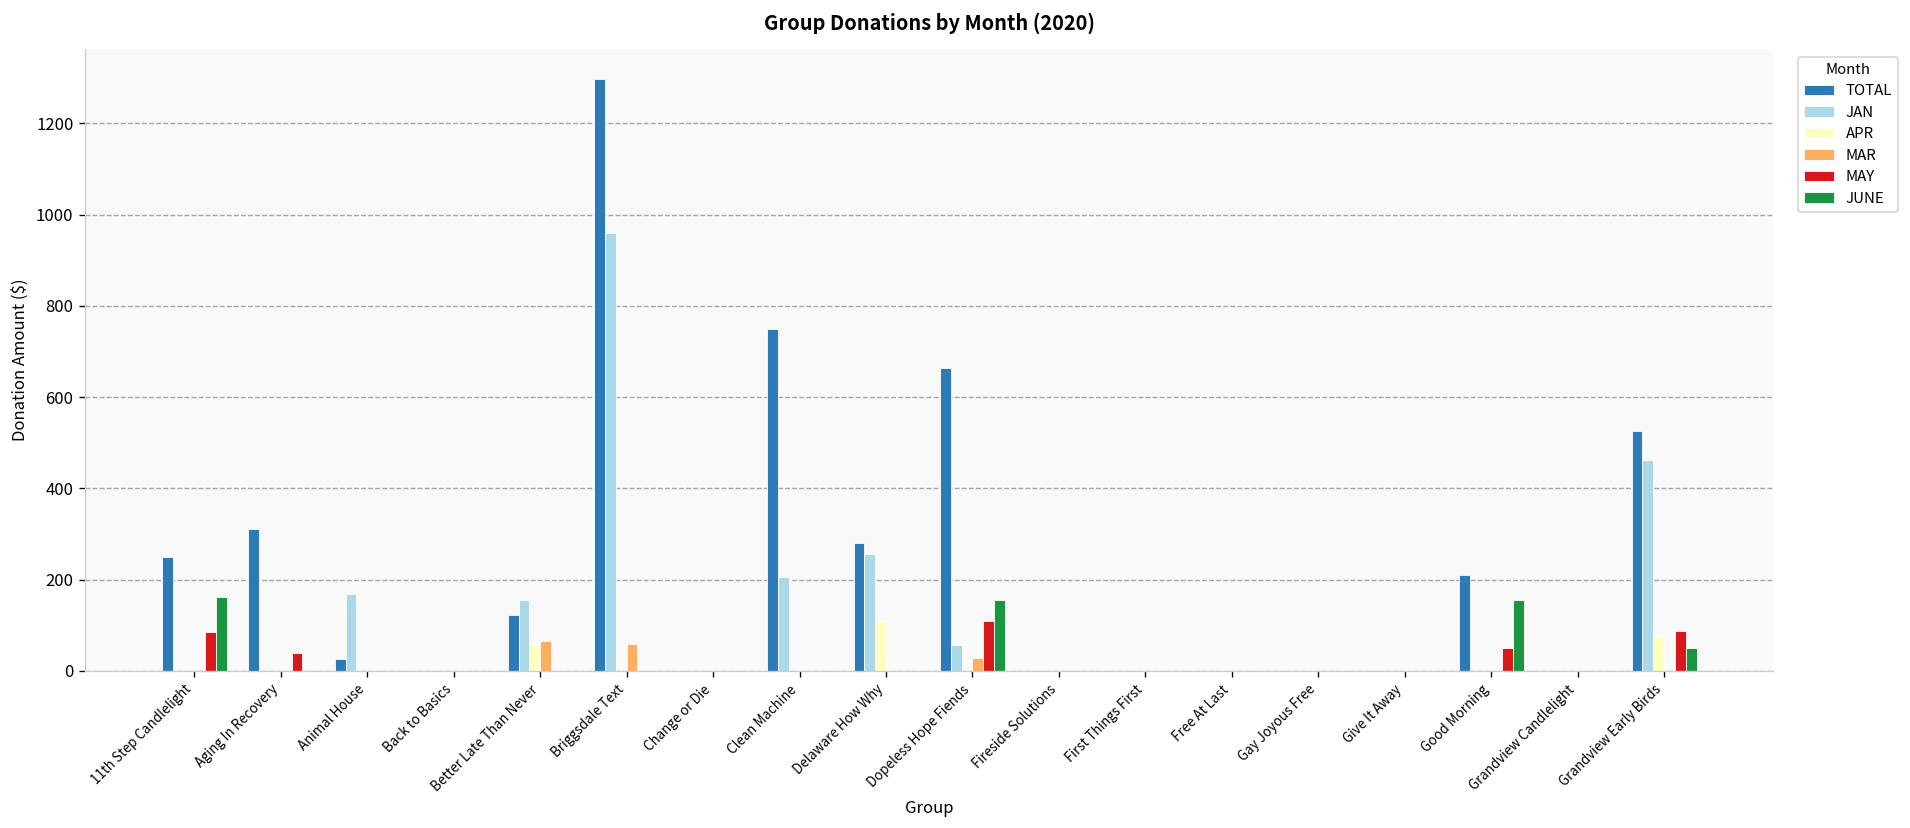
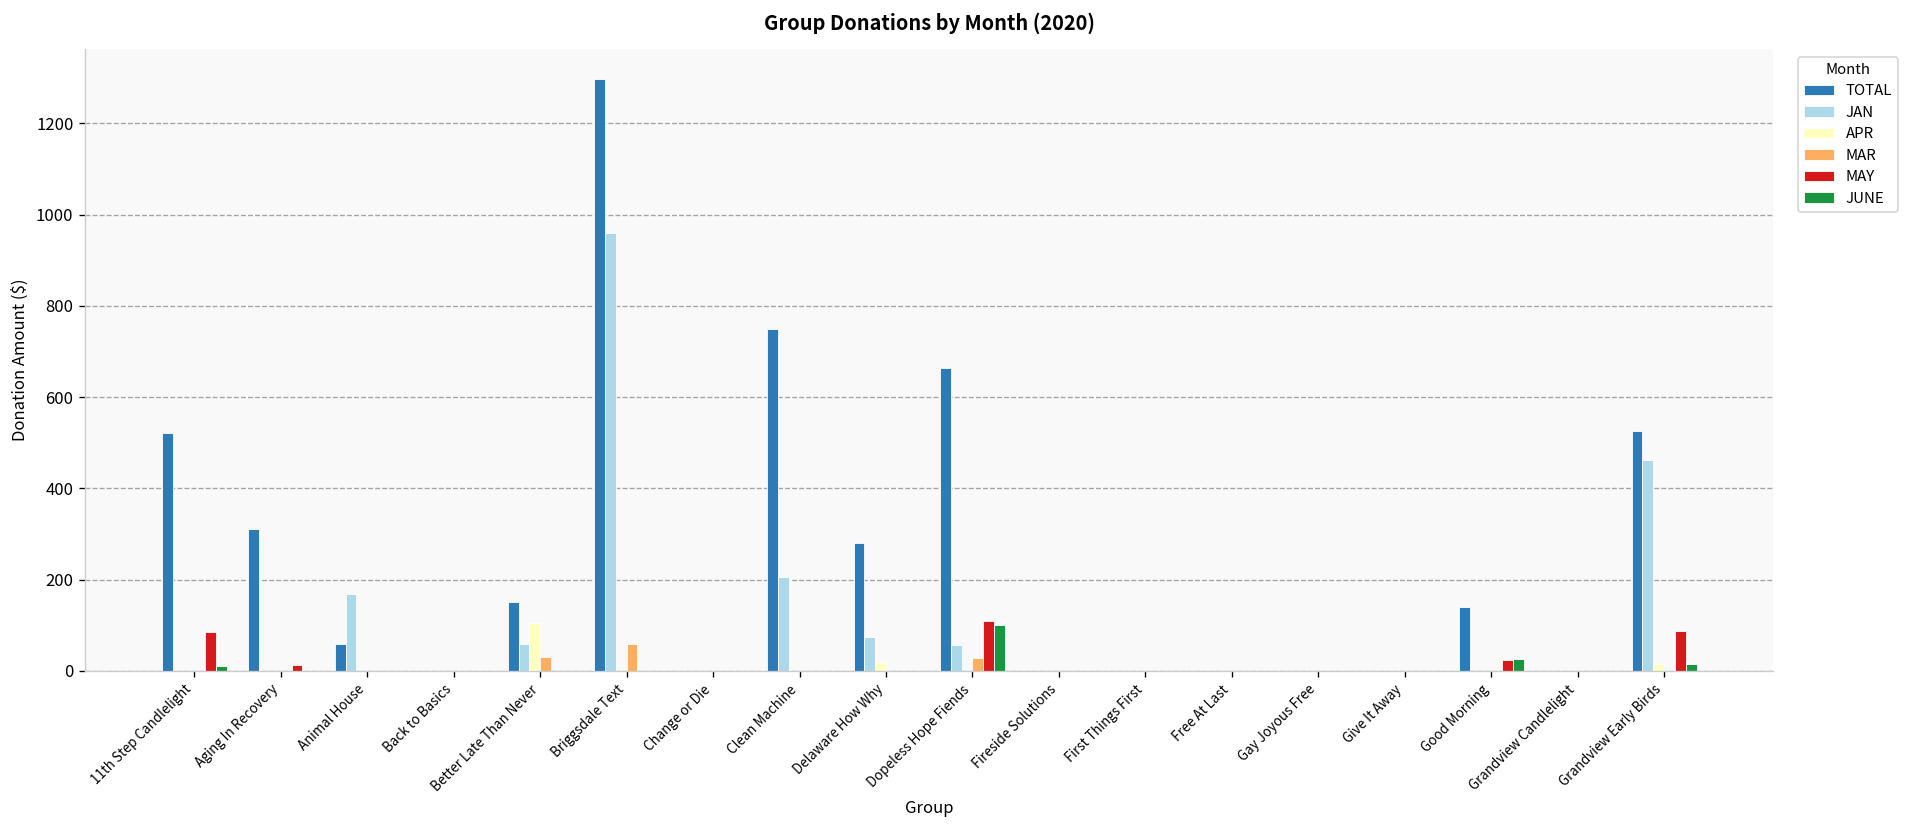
  {
    "TOTAL": {
-     "11th Step Candlelight": 250,
+     "11th Step Candlelight": 520,
      "Aging In Recovery": 310,
-     "Animal House": 30,
+     "Animal House": 60,
      "Back to Basics": 0,
-     "Better Late Than Never": 120,
+     "Better Late Than Never": 150,
      "Briggsdale Text": 1300,
      "Change or Die": 0,
      "Clean Machine": 750,
      "Delaware How Why": 280,
      "Dopeless Hope Fiends": 660,
      "Fireside Solutions": 0,
      "First Things First": 0,
      "Free At Last": 0,
      "Gay Joyous Free": 0,
      "Give It Away": 0,
-     "Good Morning": 210,
+     "Good Morning": 140,
      "Grandview Candlelight": 0,
      "Grandview Early Birds": 530
    },
    "JAN": {
      "11th Step Candlelight": 0,
      "Aging In Recovery": 0,
      "Animal House": 170,
      "Back to Basics": 0,
-     "Better Late Than Never": 160,
+     "Better Late Than Never": 60,
      "Briggsdale Text": 960,
      "Change or Die": 0,
      "Clean Machine": 210,
-     "Delaware How Why": 260,
+     "Delaware How Why": 70,
      "Dopeless Hope Fiends": 60,
      "Fireside Solutions": 0,
      "First Things First": 0,
      "Free At Last": 0,
      "Gay Joyous Free": 0,
      "Give It Away": 0,
      "Good Morning": 0,
      "Grandview Candlelight": 0,
      "Grandview Early Birds": 460
    },
    "APR": {
      "11th Step Candlelight": 0,
      "Aging In Recovery": 0,
      "Animal House": 0,
      "Back to Basics": 0,
-     "Better Late Than Never": 60,
+     "Better Late Than Never": 110,
      "Briggsdale Text": 0,
      "Change or Die": 0,
      "Clean Machine": 0,
-     "Delaware How Why": 110,
+     "Delaware How Why": 20,
      "Dopeless Hope Fiends": 0,
      "Fireside Solutions": 0,
      "First Things First": 0,
      "Free At Last": 0,
      "Gay Joyous Free": 0,
      "Give It Away": 0,
      "Good Morning": 0,
      "Grandview Candlelight": 0,
-     "Grandview Early Birds": 80
+     "Grandview Early Birds": 20
    },
    "MAR": {
      "11th Step Candlelight": 0,
      "Aging In Recovery": 0,
      "Animal House": 0,
      "Back to Basics": 0,
-     "Better Late Than Never": 70,
+     "Better Late Than Never": 30,
      "Briggsdale Text": 60,
      "Change or Die": 0,
      "Clean Machine": 0,
      "Delaware How Why": 0,
      "Dopeless Hope Fiends": 30,
      "Fireside Solutions": 0,
      "First Things First": 0,
      "Free At Last": 0,
      "Gay Joyous Free": 0,
      "Give It Away": 0,
      "Good Morning": 0,
      "Grandview Candlelight": 0,
      "Grandview Early Birds": 0
    },
    "MAY": {
      "11th Step Candlelight": 90,
-     "Aging In Recovery": 40,
+     "Aging In Recovery": 10,
      "Animal House": 0,
      "Back to Basics": 0,
      "Better Late Than Never": 0,
      "Briggsdale Text": 0,
      "Change or Die": 0,
      "Clean Machine": 0,
      "Delaware How Why": 0,
      "Dopeless Hope Fiends": 110,
      "Fireside Solutions": 0,
      "First Things First": 0,
      "Free At Last": 0,
      "Gay Joyous Free": 0,
      "Give It Away": 0,
-     "Good Morning": 50,
+     "Good Morning": 20,
      "Grandview Candlelight": 0,
      "Grandview Early Birds": 90
    },
    "JUNE": {
-     "11th Step Candlelight": 160,
+     "11th Step Candlelight": 10,
      "Aging In Recovery": 0,
      "Animal House": 0,
      "Back to Basics": 0,
      "Better Late Than Never": 0,
      "Briggsdale Text": 0,
      "Change or Die": 0,
      "Clean Machine": 0,
      "Delaware How Why": 0,
-     "Dopeless Hope Fiends": 160,
+     "Dopeless Hope Fiends": 100,
      "Fireside Solutions": 0,
      "First Things First": 0,
      "Free At Last": 0,
      "Gay Joyous Free": 0,
      "Give It Away": 0,
-     "Good Morning": 160,
+     "Good Morning": 30,
      "Grandview Candlelight": 0,
-     "Grandview Early Birds": 50
+     "Grandview Early Birds": 10
    }
  }
